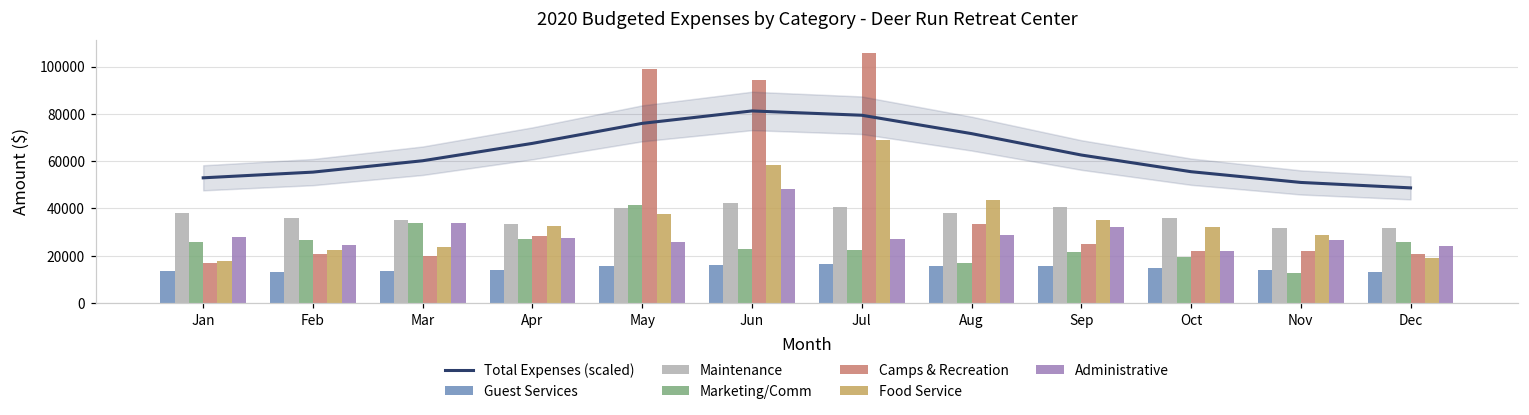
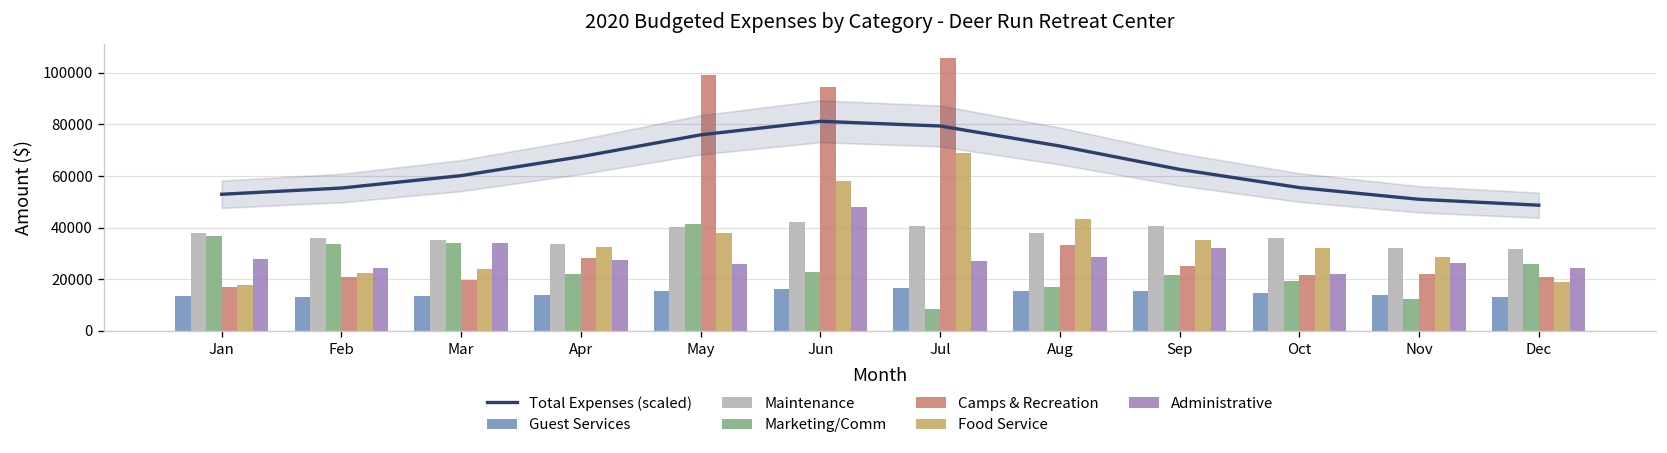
  {
    "Marketing/Comm": {
-     "Jan": 26000,
-     "Feb": 27000,
+     "Jan": 37000,
+     "Feb": 34000,
      "Mar": 34000,
-     "Apr": 27000,
+     "Apr": 22000,
      "May": 41000,
      "Jun": 23000,
-     "Jul": 22000,
+     "Jul": 9000,
      "Aug": 17000,
      "Sep": 22000,
      "Oct": 19000,
      "Nov": 13000,
      "Dec": 26000
    }
  }
